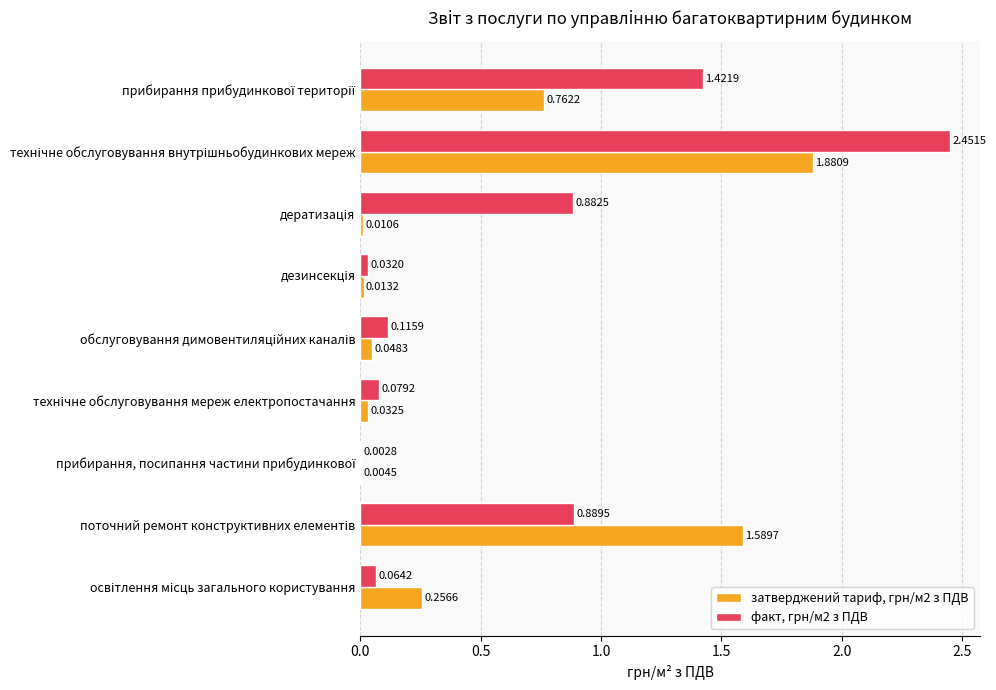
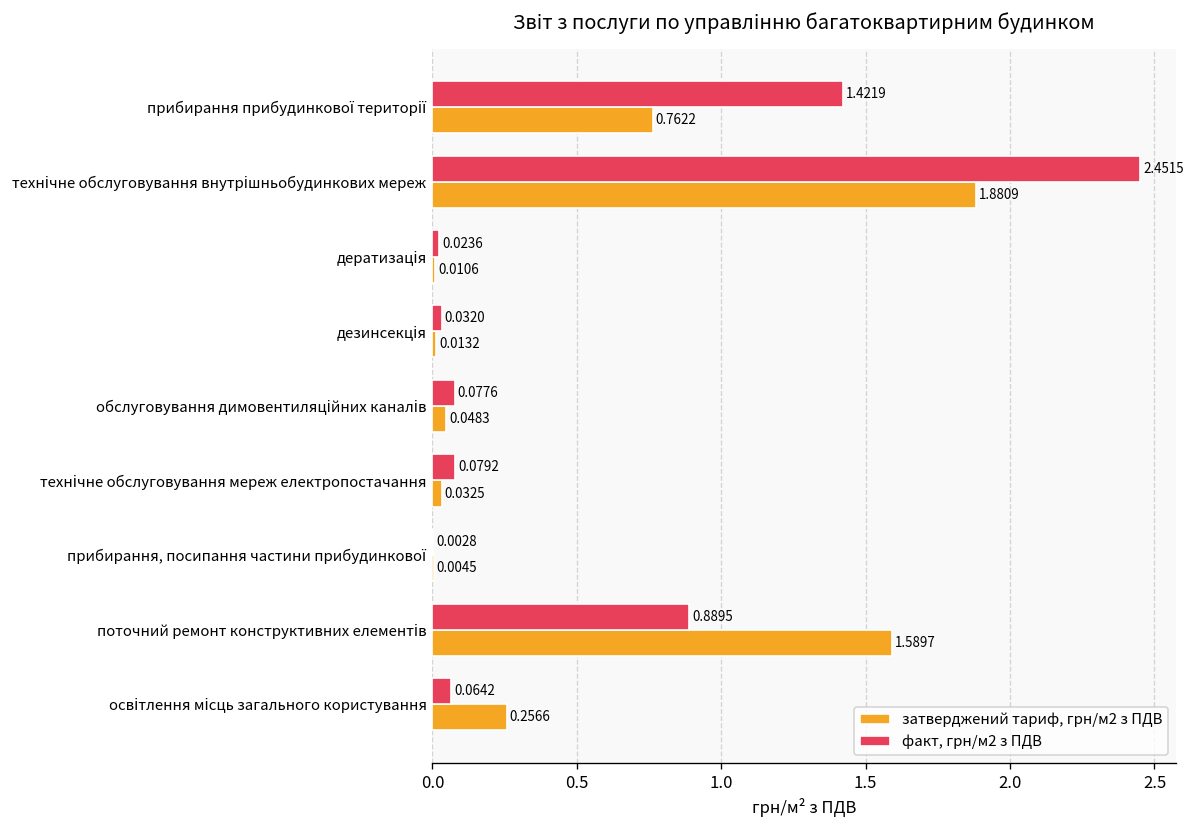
  {
    "затверджений тариф, грн/м2 з ПДВ": {
      "прибирання прибудинкової території": 0.7622,
      "технічне обслуговування внутрішньобудинкових мереж": 1.8809,
      "дератизація": 0.0106,
      "дезинсекція": 0.0132,
      "обслуговування димовентиляційних каналів": 0.0483,
      "технічне обслуговування мереж електропостачання": 0.0325,
      "прибирання, посипання частини прибудинкової": 0.0045,
      "поточний ремонт конструктивних елементів": 1.5897,
      "освітлення місць загального користування": 0.2566
    },
    "факт, грн/м2 з ПДВ": {
      "прибирання прибудинкової території": 1.4219,
      "технічне обслуговування внутрішньобудинкових мереж": 2.4515,
-     "дератизація": 0.8825,
+     "дератизація": 0.0236,
      "дезинсекція": 0.0320,
-     "обслуговування димовентиляційних каналів": 0.1159,
+     "обслуговування димовентиляційних каналів": 0.0776,
      "технічне обслуговування мереж електропостачання": 0.0792,
      "прибирання, посипання частини прибудинкової": 0.0028,
      "поточний ремонт конструктивних елементів": 0.8895,
      "освітлення місць загального користування": 0.0642
    }
  }
